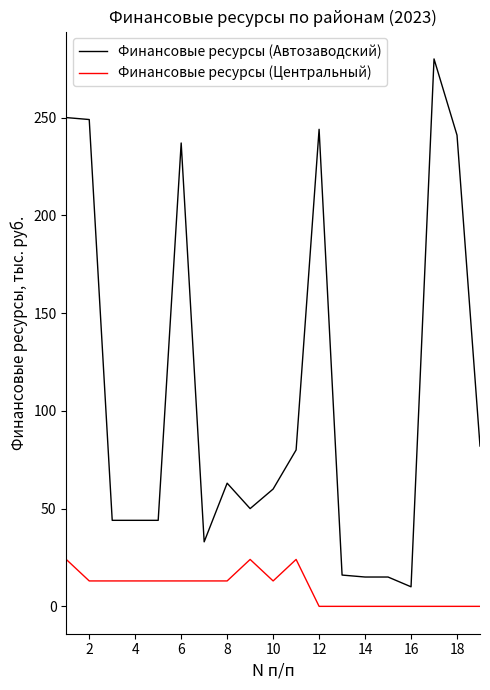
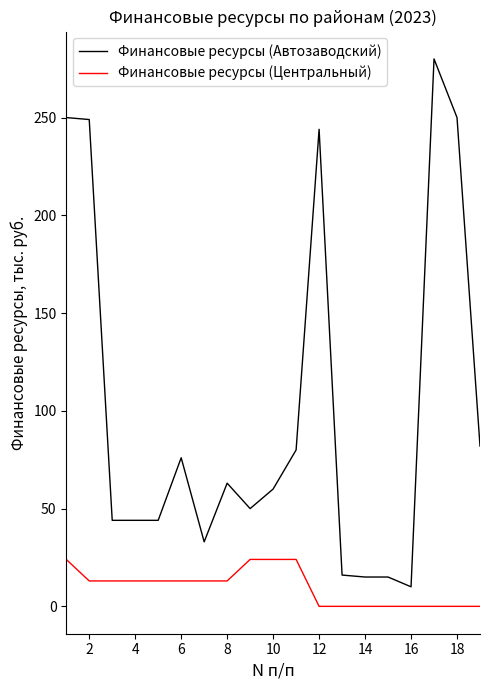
  {
    "Финансовые ресурсы (Автозаводский)": {
      "2": 249,
      "4": 44,
-     "6": 237,
+     "6": 76,
      "8": 63,
      "10": 60,
      "12": 244,
      "14": 15,
      "16": 10,
-     "18": 241
+     "18": 250
    },
    "Финансовые ресурсы (Центральный)": {
      "2": 13,
      "4": 13,
      "6": 13,
      "8": 13,
-     "10": 13,
+     "10": 24,
      "12": 0,
      "14": 0,
      "16": 0,
      "18": 0
    }
  }
